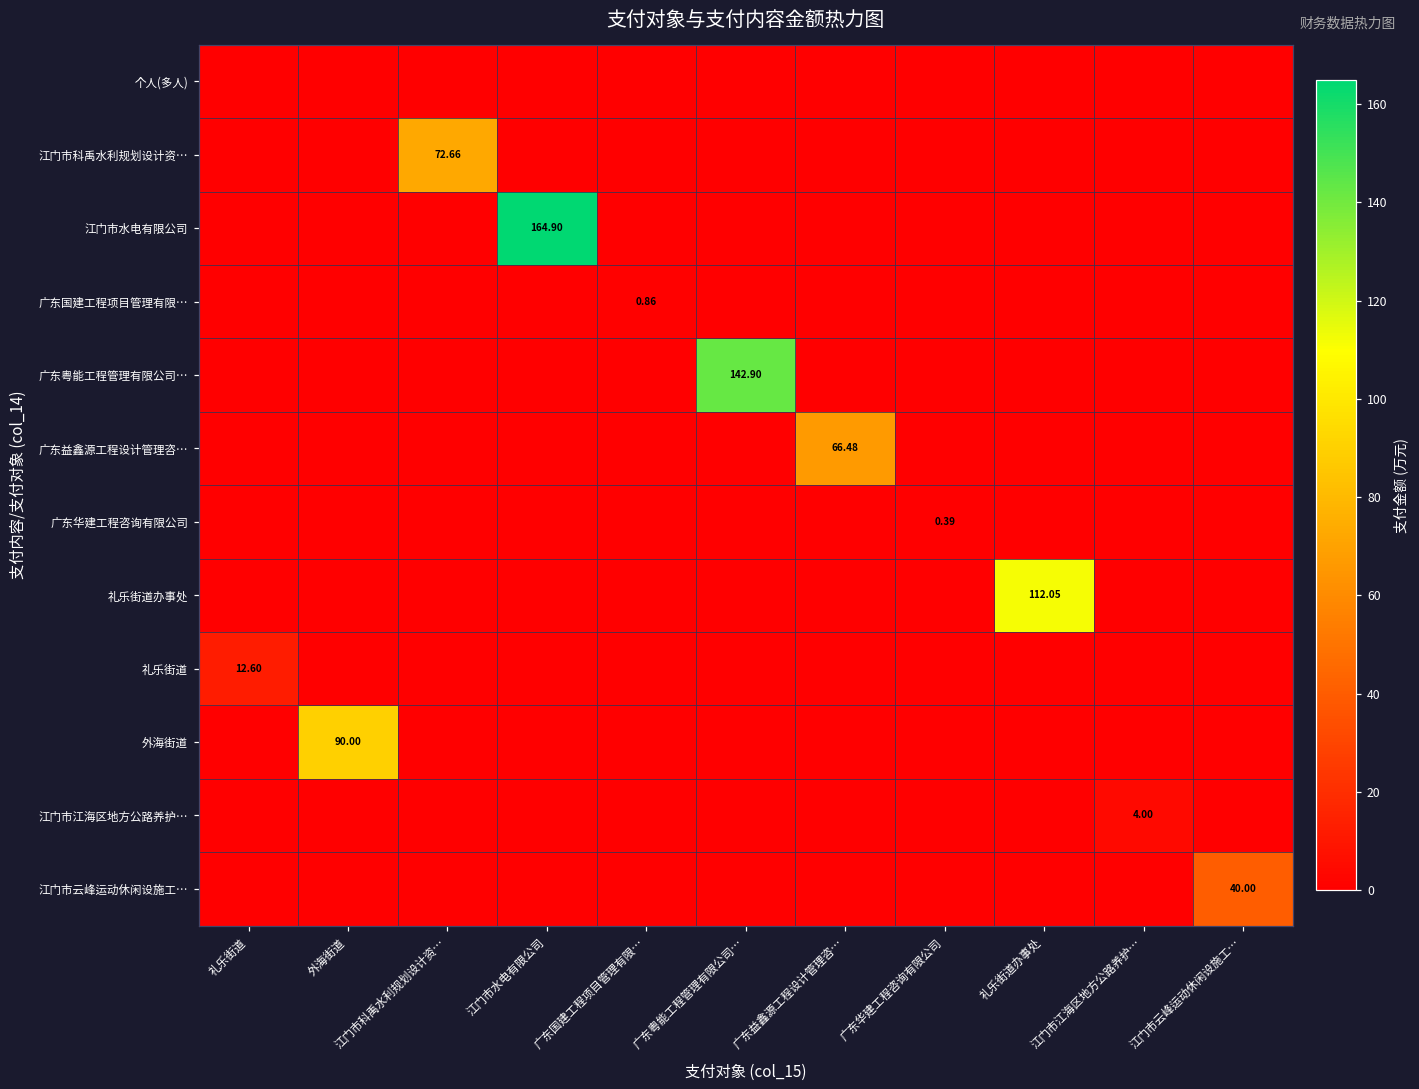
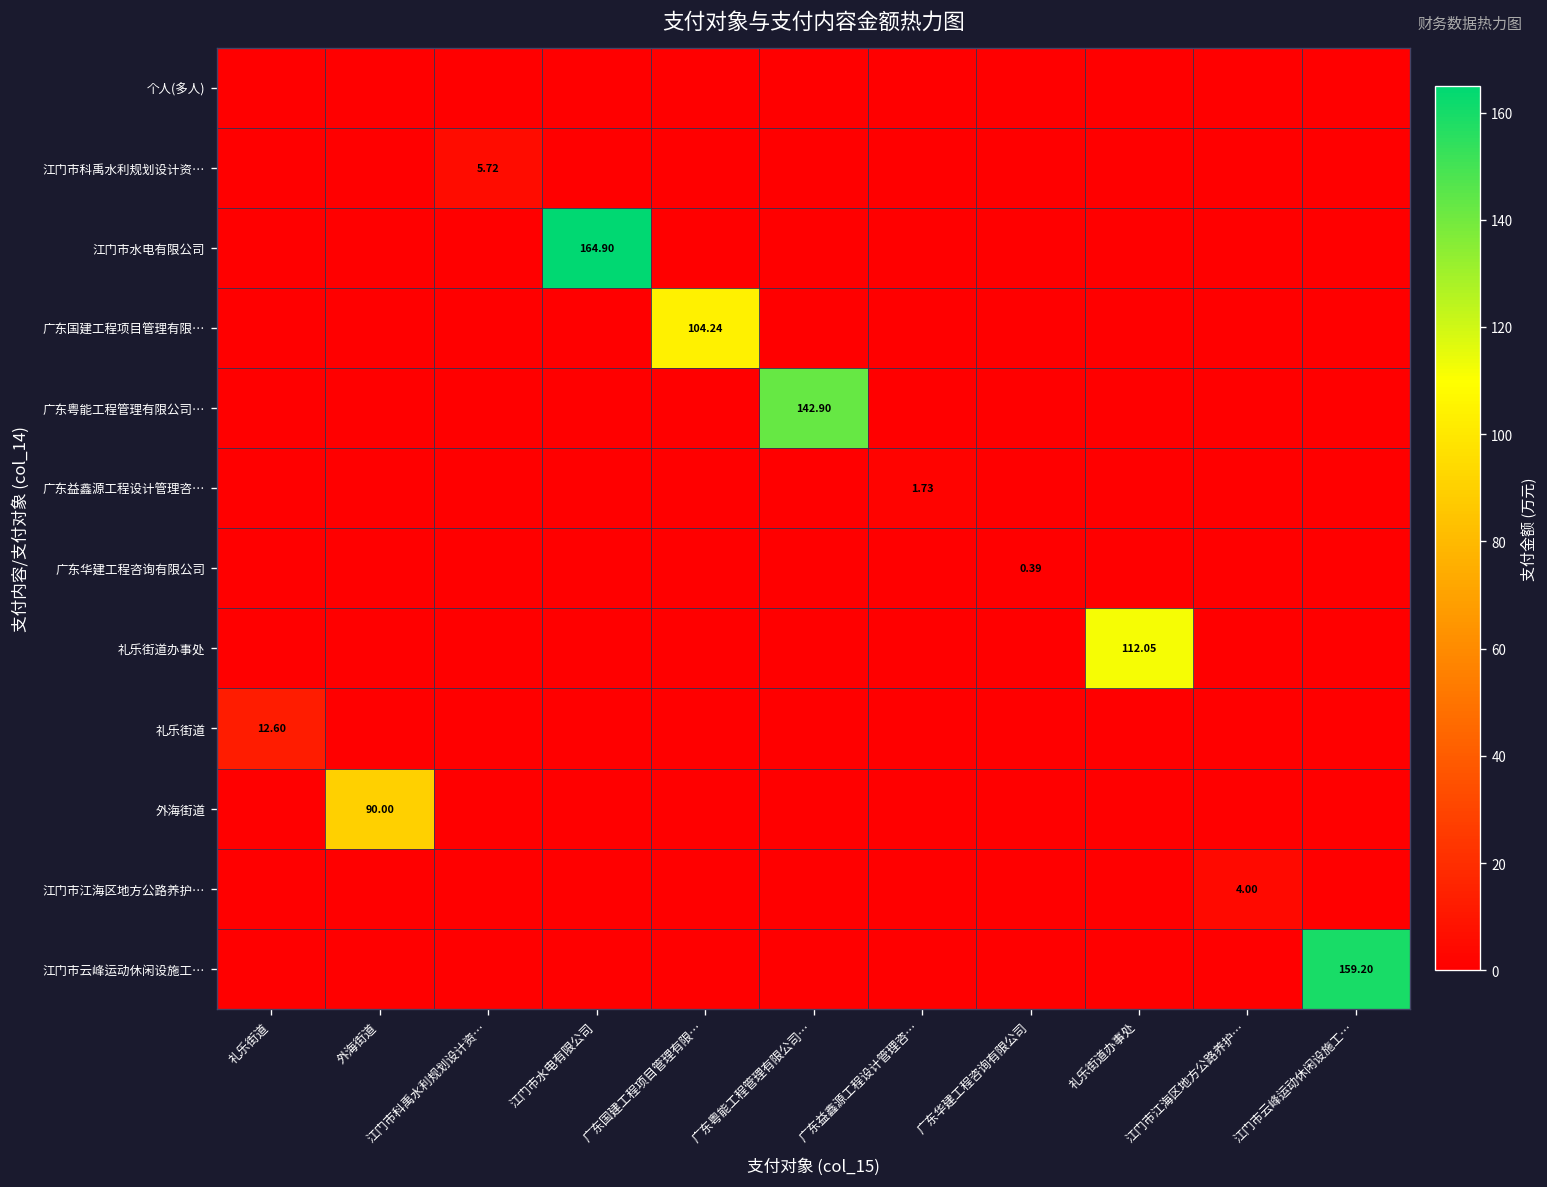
  {
    "江门市科禹水利规划设计资…": {
-     "江门市科禹水利规划设计资…": 72.66
+     "江门市科禹水利规划设计资…": 5.72
    },
    "江门市水电有限公司": {
      "江门市水电有限公司": 164.90
    },
    "广东国建工程项目管理有限…": {
-     "广东国建工程项目管理有限…": 0.86
+     "广东国建工程项目管理有限…": 104.24
    },
    "广东粤能工程管理有限公司…": {
      "广东粤能工程管理有限公司…": 142.90
    },
    "广东益鑫源工程设计管理咨…": {
-     "广东益鑫源工程设计管理咨…": 66.48
+     "广东益鑫源工程设计管理咨…": 1.73
    },
    "广东华建工程咨询有限公司": {
      "广东华建工程咨询有限公司": 0.39
    },
    "礼乐街道办事处": {
      "礼乐街道办事处": 112.05
    },
    "礼乐街道": {
      "礼乐街道": 12.60
    },
    "外海街道": {
      "外海街道": 90.00
    },
    "江门市江海区地方公路养护…": {
      "江门市江海区地方公路养护…": 4.00
    },
    "江门市云峰运动休闲设施工…": {
-     "江门市云峰运动休闲设施工…": 40.00
+     "江门市云峰运动休闲设施工…": 159.20
    }
  }
